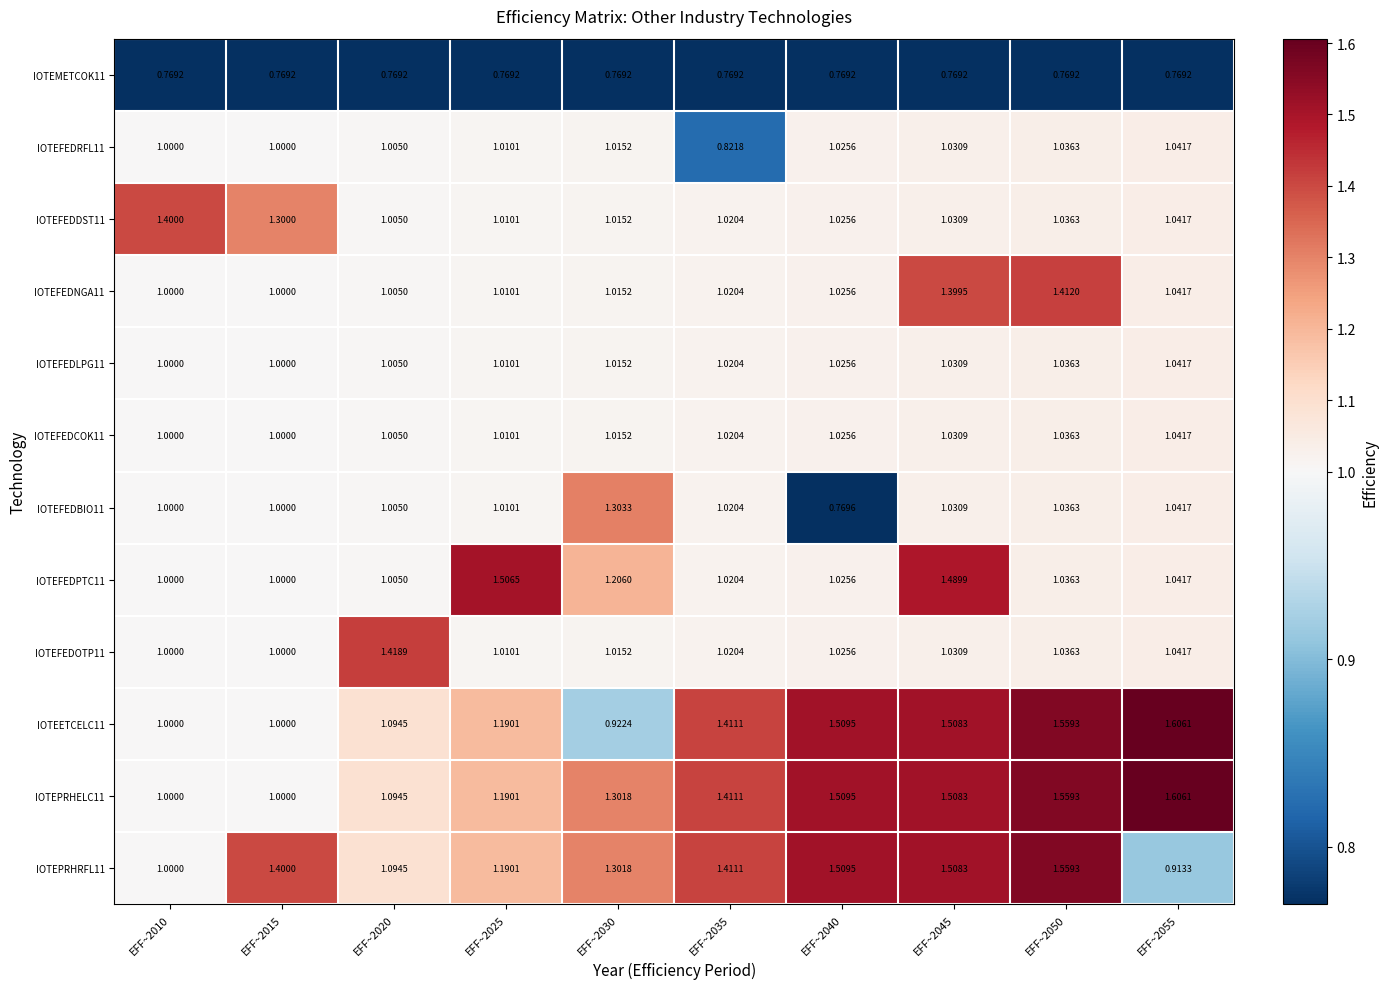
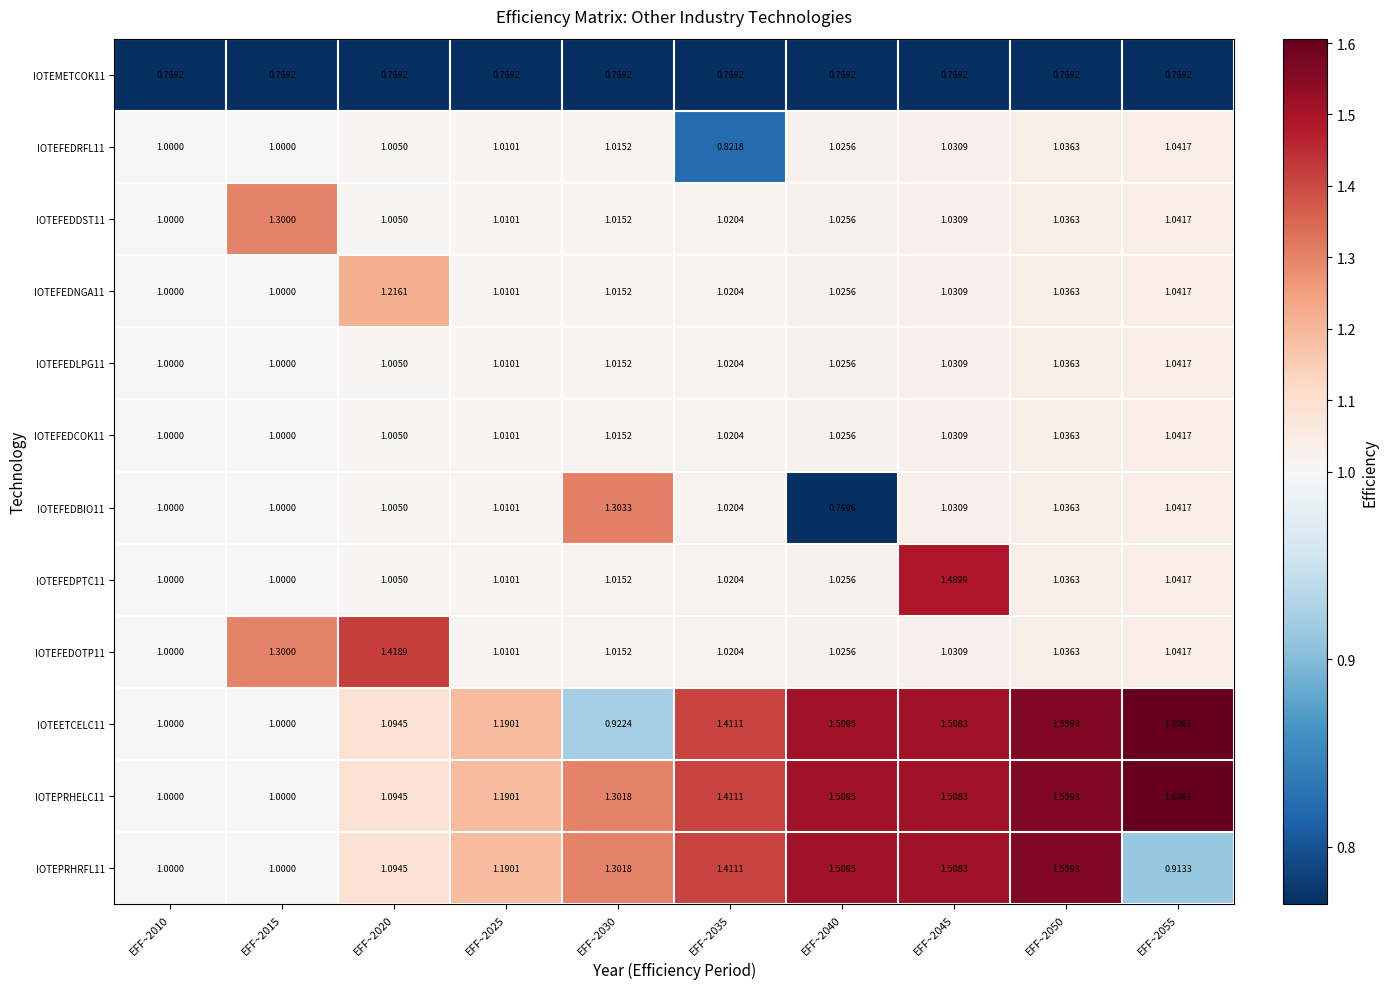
  {
    "IOTEMETCOK11": {
      "EFF~2010": 0.7692,
      "EFF~2015": 0.7692,
      "EFF~2020": 0.7692,
      "EFF~2025": 0.7692,
      "EFF~2030": 0.7692,
      "EFF~2035": 0.7692,
      "EFF~2040": 0.7692,
      "EFF~2045": 0.7692,
      "EFF~2050": 0.7692,
      "EFF~2055": 0.7692
    },
    "IOTEFEDRFL11": {
      "EFF~2010": 1.0000,
      "EFF~2015": 1.0000,
      "EFF~2020": 1.0050,
      "EFF~2025": 1.0101,
      "EFF~2030": 1.0152,
      "EFF~2035": 0.8218,
      "EFF~2040": 1.0256,
      "EFF~2045": 1.0309,
      "EFF~2050": 1.0363,
      "EFF~2055": 1.0417
    },
    "IOTEFEDDST11": {
-     "EFF~2010": 1.4000,
+     "EFF~2010": 1.0000,
      "EFF~2015": 1.3000,
      "EFF~2020": 1.0050,
      "EFF~2025": 1.0101,
      "EFF~2030": 1.0152,
      "EFF~2035": 1.0204,
      "EFF~2040": 1.0256,
      "EFF~2045": 1.0309,
      "EFF~2050": 1.0363,
      "EFF~2055": 1.0417
    },
    "IOTEFEDNGA11": {
      "EFF~2010": 1.0000,
      "EFF~2015": 1.0000,
-     "EFF~2020": 1.0050,
+     "EFF~2020": 1.2161,
      "EFF~2025": 1.0101,
      "EFF~2030": 1.0152,
      "EFF~2035": 1.0204,
      "EFF~2040": 1.0256,
-     "EFF~2045": 1.3995,
-     "EFF~2050": 1.4120,
+     "EFF~2045": 1.0309,
+     "EFF~2050": 1.0363,
      "EFF~2055": 1.0417
    },
    "IOTEFEDLPG11": {
      "EFF~2010": 1.0000,
      "EFF~2015": 1.0000,
      "EFF~2020": 1.0050,
      "EFF~2025": 1.0101,
      "EFF~2030": 1.0152,
      "EFF~2035": 1.0204,
      "EFF~2040": 1.0256,
      "EFF~2045": 1.0309,
      "EFF~2050": 1.0363,
      "EFF~2055": 1.0417
    },
    "IOTEFEDCOK11": {
      "EFF~2010": 1.0000,
      "EFF~2015": 1.0000,
      "EFF~2020": 1.0050,
      "EFF~2025": 1.0101,
      "EFF~2030": 1.0152,
      "EFF~2035": 1.0204,
      "EFF~2040": 1.0256,
      "EFF~2045": 1.0309,
      "EFF~2050": 1.0363,
      "EFF~2055": 1.0417
    },
    "IOTEFEDBIO11": {
      "EFF~2010": 1.0000,
      "EFF~2015": 1.0000,
      "EFF~2020": 1.0050,
      "EFF~2025": 1.0101,
      "EFF~2030": 1.3033,
      "EFF~2035": 1.0204,
      "EFF~2040": 0.7696,
      "EFF~2045": 1.0309,
      "EFF~2050": 1.0363,
      "EFF~2055": 1.0417
    },
    "IOTEFEDPTC11": {
      "EFF~2010": 1.0000,
      "EFF~2015": 1.0000,
      "EFF~2020": 1.0050,
-     "EFF~2025": 1.5065,
-     "EFF~2030": 1.2060,
+     "EFF~2025": 1.0101,
+     "EFF~2030": 1.0152,
      "EFF~2035": 1.0204,
      "EFF~2040": 1.0256,
      "EFF~2045": 1.4899,
      "EFF~2050": 1.0363,
      "EFF~2055": 1.0417
    },
    "IOTEFEDOTP11": {
      "EFF~2010": 1.0000,
-     "EFF~2015": 1.0000,
+     "EFF~2015": 1.3000,
      "EFF~2020": 1.4189,
      "EFF~2025": 1.0101,
      "EFF~2030": 1.0152,
      "EFF~2035": 1.0204,
      "EFF~2040": 1.0256,
      "EFF~2045": 1.0309,
      "EFF~2050": 1.0363,
      "EFF~2055": 1.0417
    },
    "IOTEETCELC11": {
      "EFF~2010": 1.0000,
      "EFF~2015": 1.0000,
      "EFF~2020": 1.0945,
      "EFF~2025": 1.1901,
      "EFF~2030": 0.9224,
      "EFF~2035": 1.4111,
      "EFF~2040": 1.5095,
      "EFF~2045": 1.5083,
      "EFF~2050": 1.5593,
      "EFF~2055": 1.6061
    },
    "IOTEPRHELC11": {
      "EFF~2010": 1.0000,
      "EFF~2015": 1.0000,
      "EFF~2020": 1.0945,
      "EFF~2025": 1.1901,
      "EFF~2030": 1.3018,
      "EFF~2035": 1.4111,
      "EFF~2040": 1.5095,
      "EFF~2045": 1.5083,
      "EFF~2050": 1.5593,
      "EFF~2055": 1.6061
    },
    "IOTEPRHRFL11": {
      "EFF~2010": 1.0000,
-     "EFF~2015": 1.4000,
+     "EFF~2015": 1.0000,
      "EFF~2020": 1.0945,
      "EFF~2025": 1.1901,
      "EFF~2030": 1.3018,
      "EFF~2035": 1.4111,
      "EFF~2040": 1.5095,
      "EFF~2045": 1.5083,
      "EFF~2050": 1.5593,
      "EFF~2055": 0.9133
    }
  }
